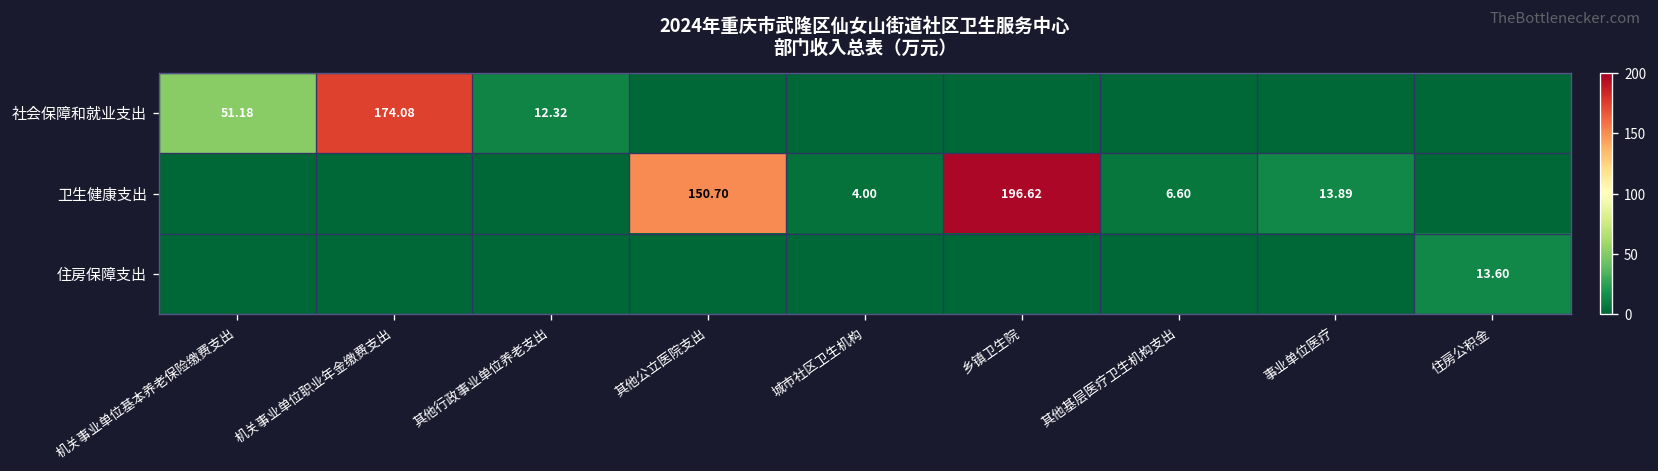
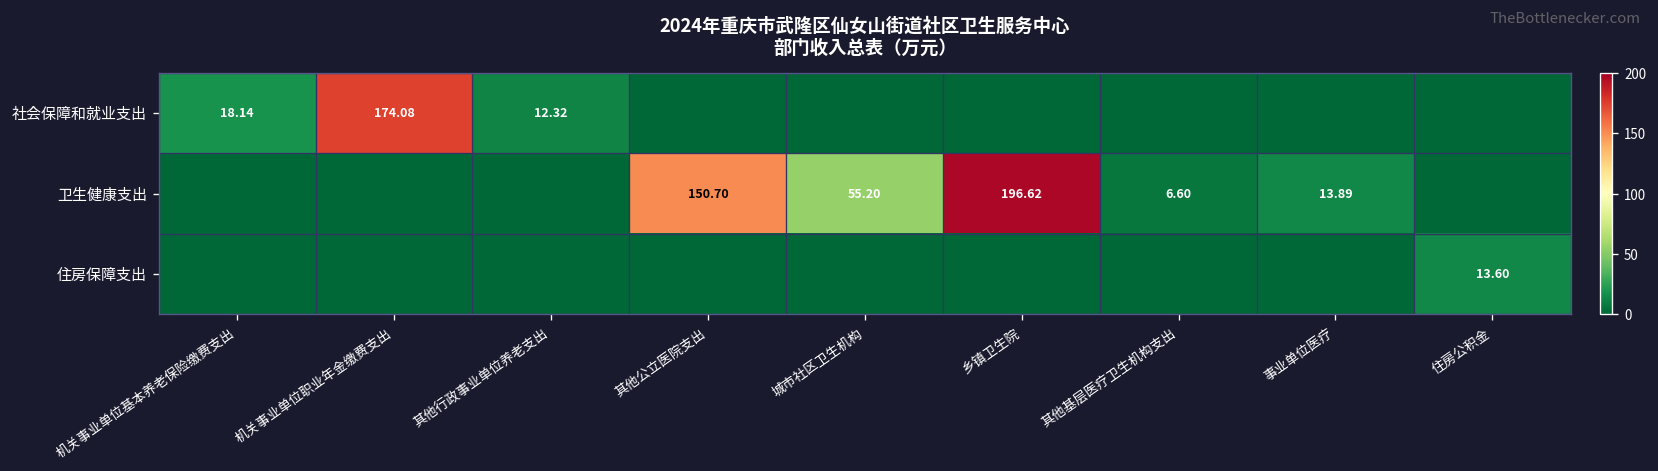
  {
    "社会保障和就业支出": {
-     "机关事业单位基本养老保险缴费支出": 51.18,
+     "机关事业单位基本养老保险缴费支出": 18.14,
      "机关事业单位职业年金缴费支出": 174.08,
      "其他行政事业单位养老支出": 12.32
    },
    "卫生健康支出": {
      "其他公立医院支出": 150.70,
-     "城市社区卫生机构": 4.00,
+     "城市社区卫生机构": 55.20,
      "乡镇卫生院": 196.62,
      "其他基层医疗卫生机构支出": 6.60,
      "事业单位医疗": 13.89
    },
    "住房保障支出": {
      "住房公积金": 13.60
    }
  }
